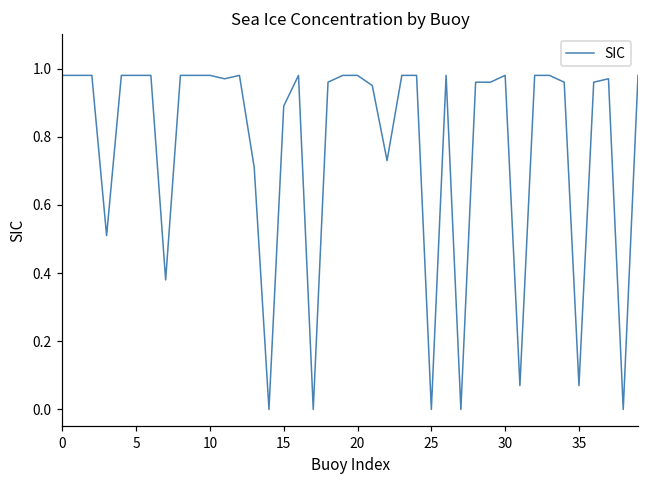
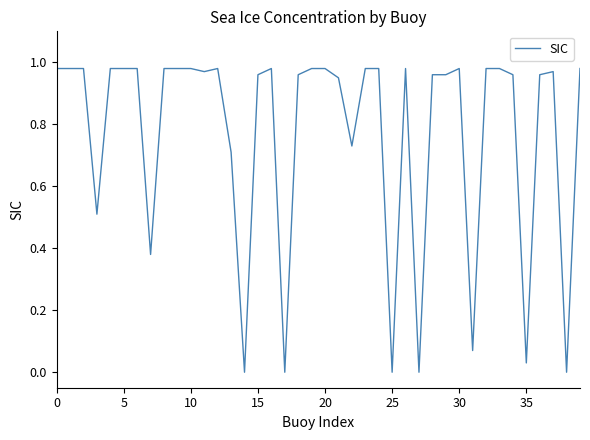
  {
    "0": 0.98,
    "5": 0.98,
    "10": 0.98,
-   "15": 0.89,
+   "15": 0.96,
    "20": 0.98,
    "25": 0.00,
    "30": 0.98,
-   "35": 0.07
+   "35": 0.03
  }
